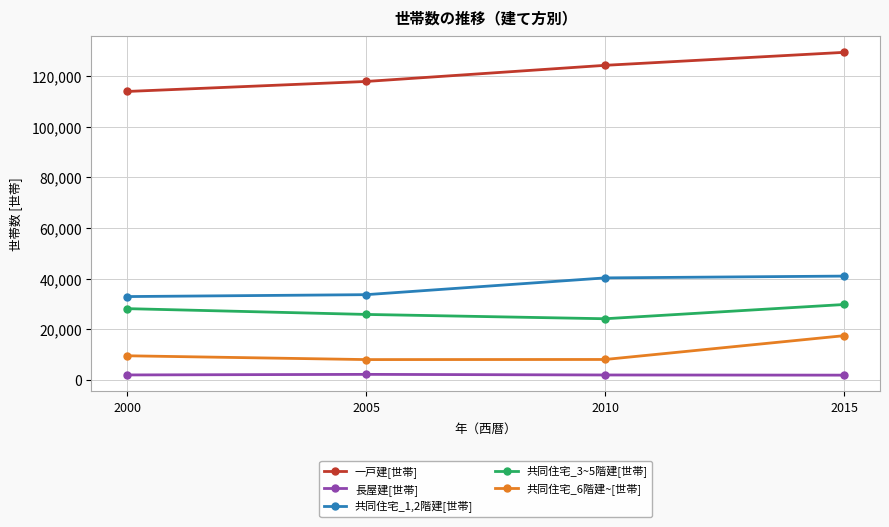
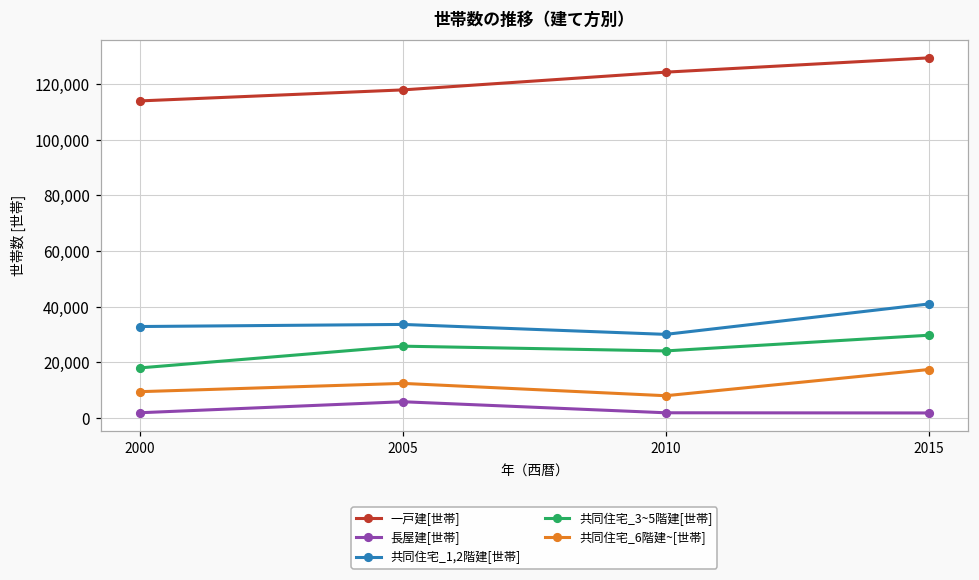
  {
    "一戸建[世帯]": {
      "2000": "114,000",
      "2005": "118,000",
      "2010": "124,000",
      "2015": "129,000"
    },
    "長屋建[世帯]": {
      "2000": "2,000",
-     "2005": "2,000",
+     "2005": "6,000",
      "2010": "2,000",
      "2015": "2,000"
    },
    "共同住宅_1,2階建[世帯]": {
      "2000": "33,000",
      "2005": "34,000",
-     "2010": "40,000",
+     "2010": "30,000",
      "2015": "41,000"
    },
    "共同住宅_3~5階建[世帯]": {
-     "2000": "28,000",
+     "2000": "18,000",
      "2005": "26,000",
      "2010": "24,000",
      "2015": "30,000"
    },
    "共同住宅_6階建~[世帯]": {
      "2000": "10,000",
-     "2005": "8,000",
+     "2005": "12,000",
      "2010": "8,000",
      "2015": "17,000"
    }
  }
